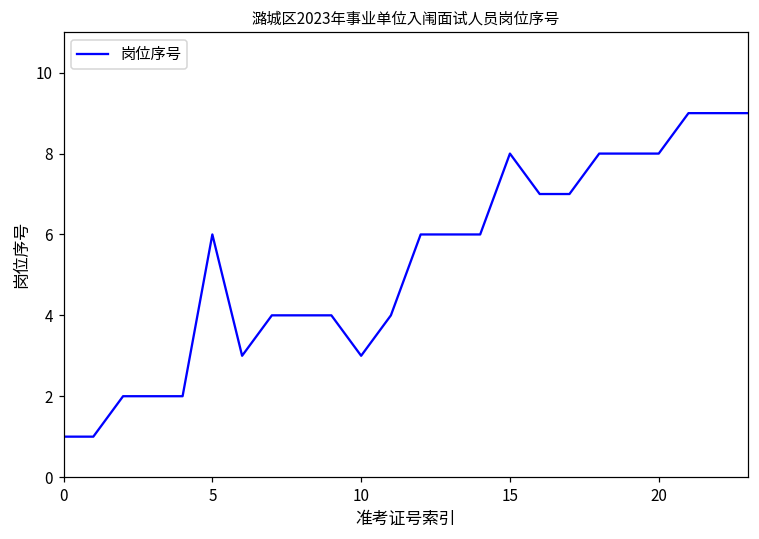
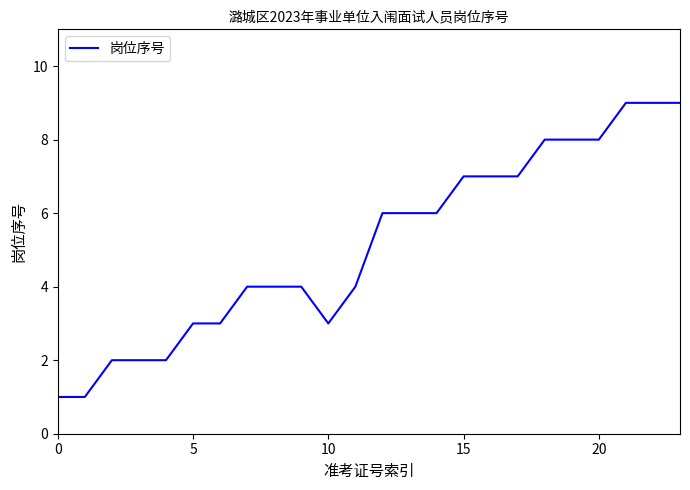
  {
    "0": 1,
-   "5": 6,
+   "5": 3,
    "10": 3,
-   "15": 8,
+   "15": 7,
    "20": 8
  }
